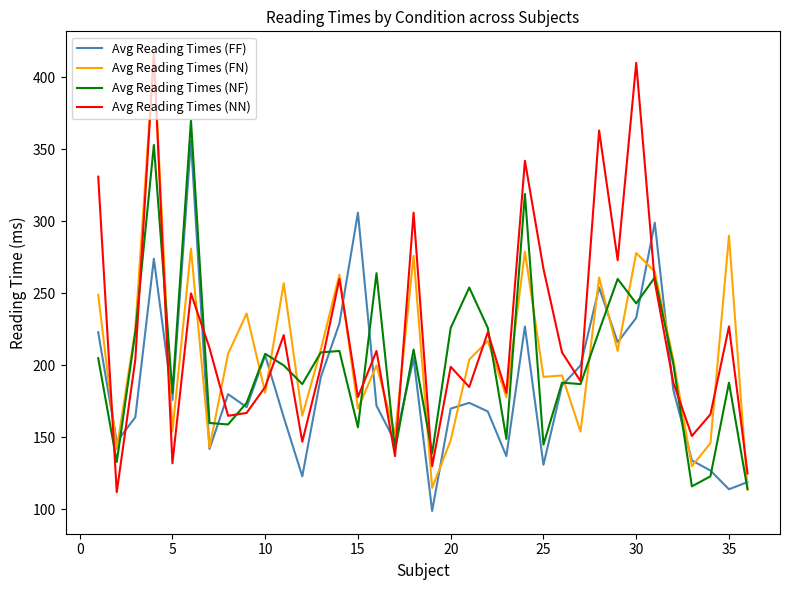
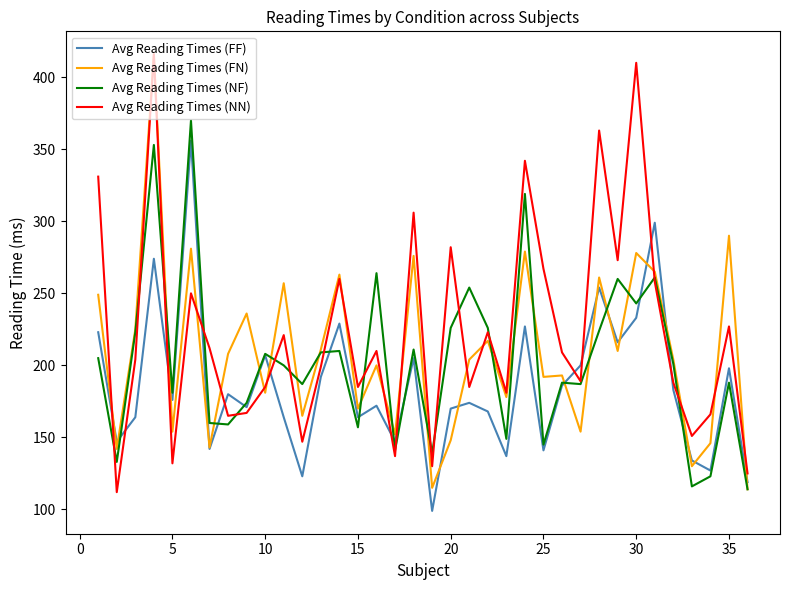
  {
    "Avg Reading Times (FF)": {
      "5": 176,
-     "15": 306,
+     "15": 164,
      "20": 170,
-     "25": 131,
+     "25": 141,
      "30": 233,
-     "35": 114
+     "35": 198
    },
    "Avg Reading Times (FN)": {
      "5": 154,
      "10": 181,
      "15": 170,
      "20": 148,
      "25": 192,
      "30": 278,
      "35": 290
    },
    "Avg Reading Times (NF)": {
      "5": 181,
      "15": 157,
      "20": 226,
      "25": 145,
      "30": 243,
      "35": 188
    },
    "Avg Reading Times (NN)": {
      "5": 132,
      "10": 185,
-     "15": 178,
-     "20": 199,
+     "15": 185,
+     "20": 282,
      "25": 267,
      "30": 410,
      "35": 227
    }
  }
